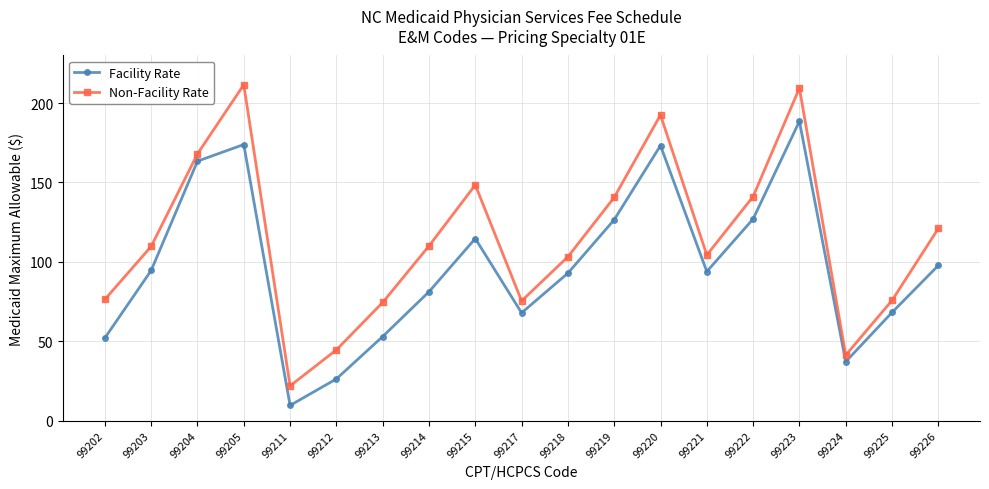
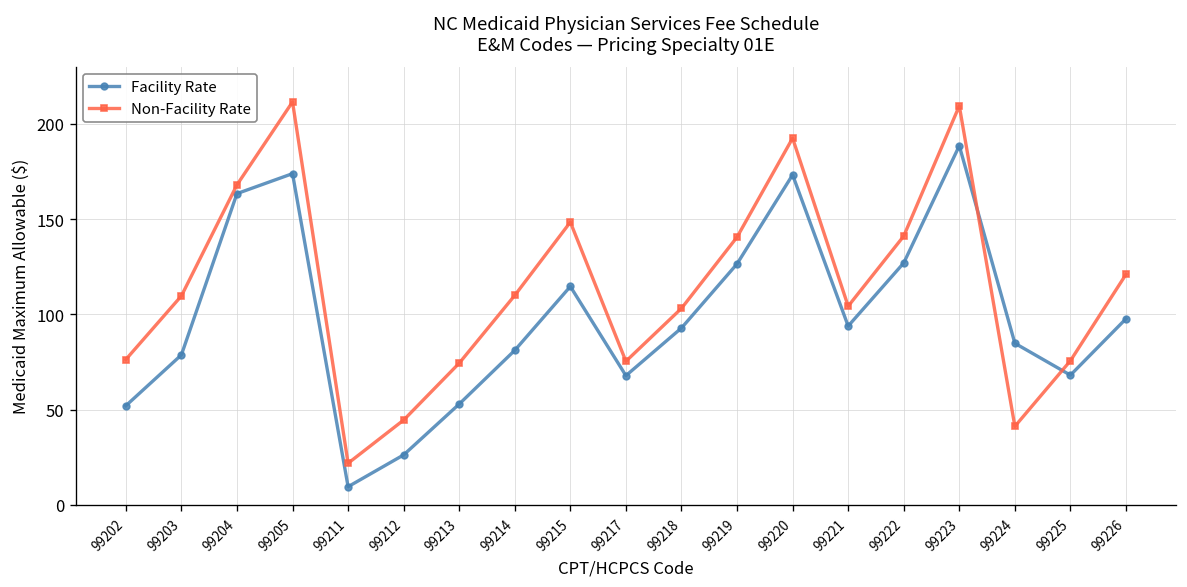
  {
    "Facility Rate": {
      "99202": 52,
-     "99203": 95,
+     "99203": 79,
      "99204": 163,
      "99205": 174,
      "99211": 10,
      "99212": 26,
      "99213": 53,
      "99214": 81,
      "99215": 115,
      "99217": 68,
      "99218": 93,
      "99219": 127,
      "99220": 173,
      "99221": 94,
      "99222": 127,
      "99223": 189,
-     "99224": 37,
+     "99224": 85,
      "99225": 68,
      "99226": 98
    },
    "Non-Facility Rate": {
      "99202": 76,
      "99203": 110,
      "99204": 168,
      "99205": 212,
      "99211": 22,
      "99212": 45,
      "99213": 74,
      "99214": 110,
      "99215": 148,
      "99217": 75,
      "99218": 103,
      "99219": 141,
      "99220": 193,
      "99221": 104,
      "99222": 141,
      "99223": 209,
      "99224": 41,
      "99225": 76,
      "99226": 121
    }
  }
